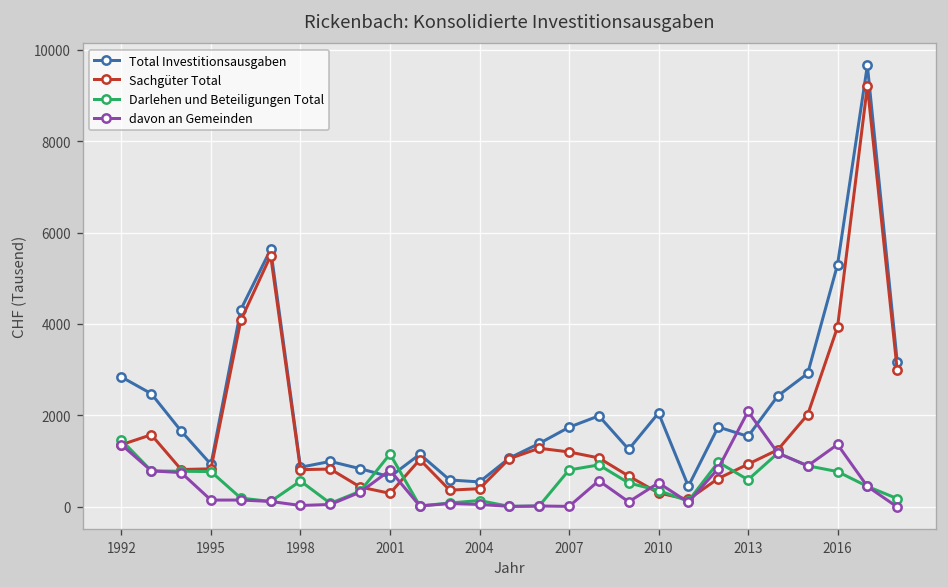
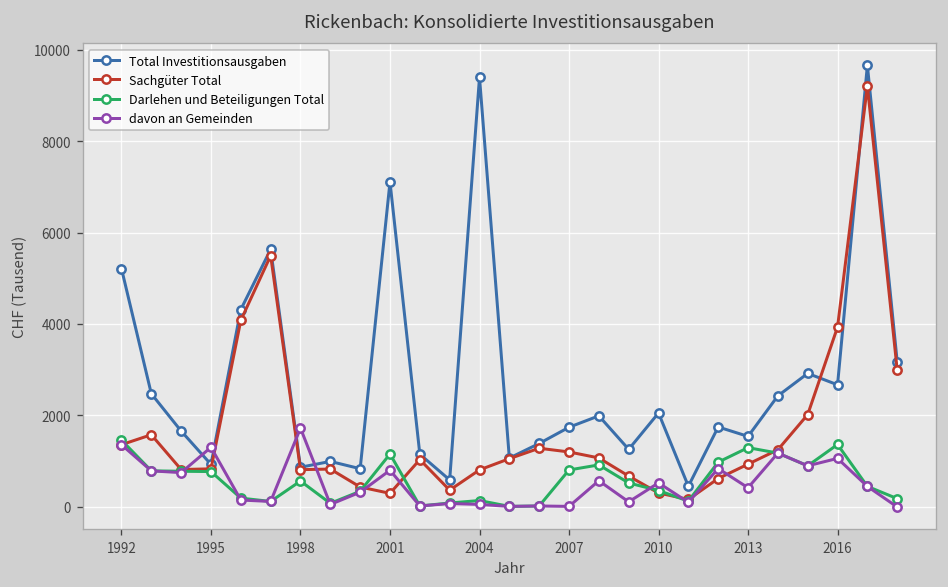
  {
    "Total Investitionsausgaben": {
-     "1992": 2800,
+     "1992": 5200,
      "1995": 900,
-     "2001": 700,
-     "2004": 500,
+     "2001": 7100,
+     "2004": 9400,
      "2007": 1700,
      "2010": 2100,
      "2013": 1500,
-     "2016": 5300
+     "2016": 2700
    },
    "Sachgüter Total": {
      "2001": 300,
-     "2004": 400,
+     "2004": 800,
      "2007": 1200,
      "2013": 900,
      "2016": 3900
    },
    "Darlehen und Beteiligungen Total": {
      "1992": 1500,
      "1998": 600,
      "2001": 1200,
      "2004": 100,
      "2007": 800,
-     "2013": 600,
-     "2016": 800
+     "2013": 1300,
+     "2016": 1400
    },
    "davon an Gemeinden": {
-     "1995": 200,
-     "1998": 0,
+     "1995": 1300,
+     "1998": 1700,
      "2001": 800,
      "2004": 100,
      "2007": 0,
      "2010": 500,
-     "2013": 2100,
-     "2016": 1400
+     "2013": 400,
+     "2016": 1100
    }
  }
